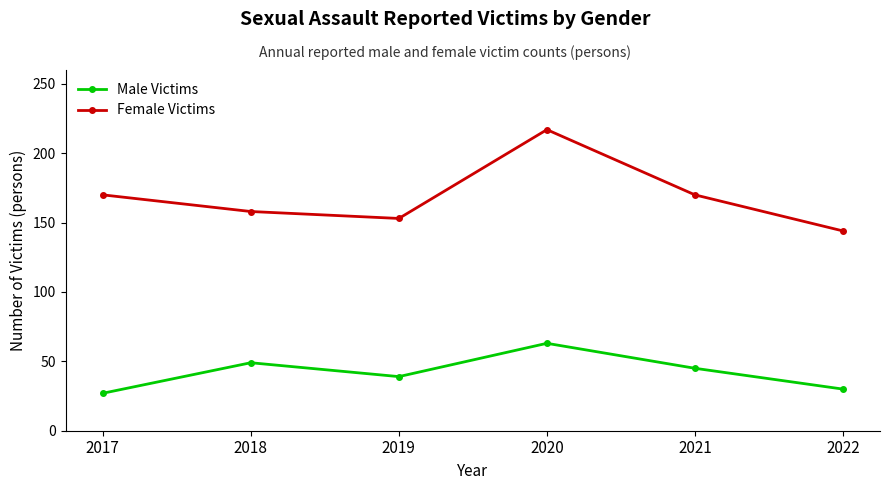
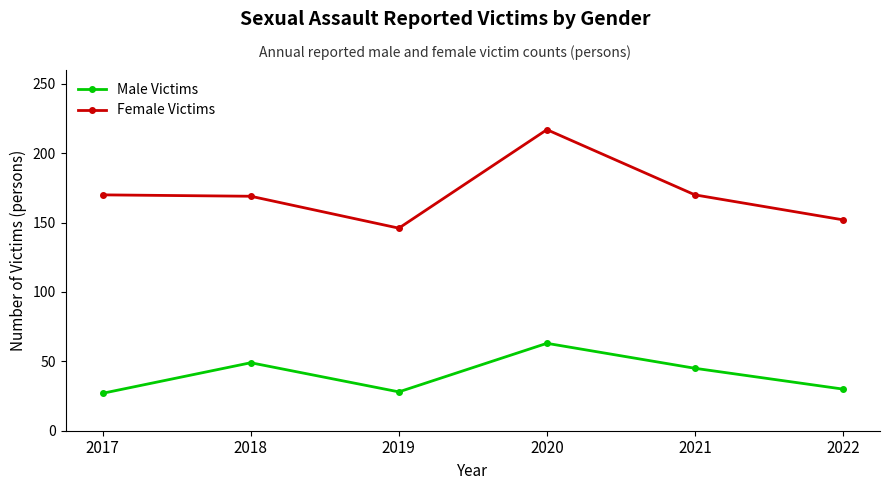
  {
    "Male Victims": {
      "2017": 27,
      "2018": 49,
-     "2019": 39,
+     "2019": 28,
      "2020": 63,
      "2021": 45,
      "2022": 30
    },
    "Female Victims": {
      "2017": 170,
-     "2018": 158,
-     "2019": 153,
+     "2018": 169,
+     "2019": 146,
      "2020": 217,
      "2021": 170,
-     "2022": 144
+     "2022": 152
    }
  }
